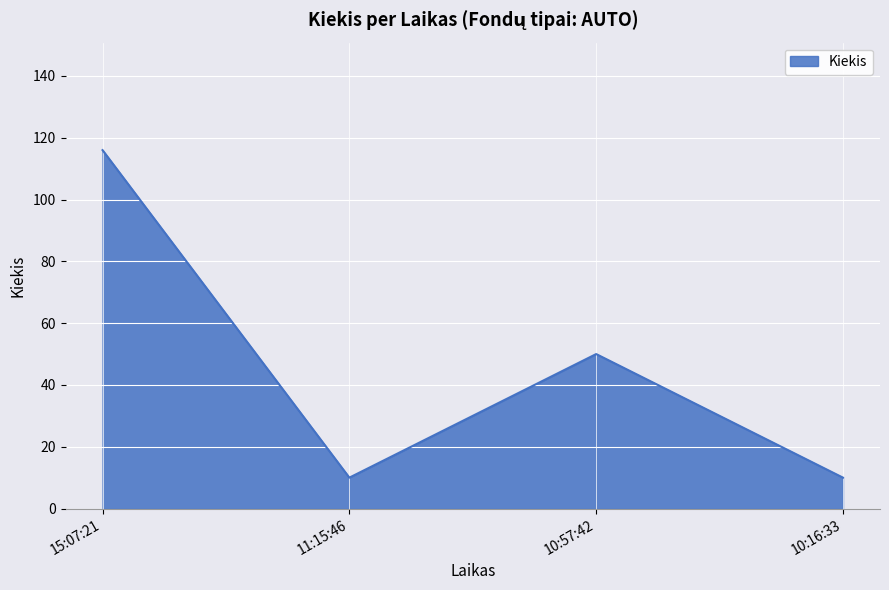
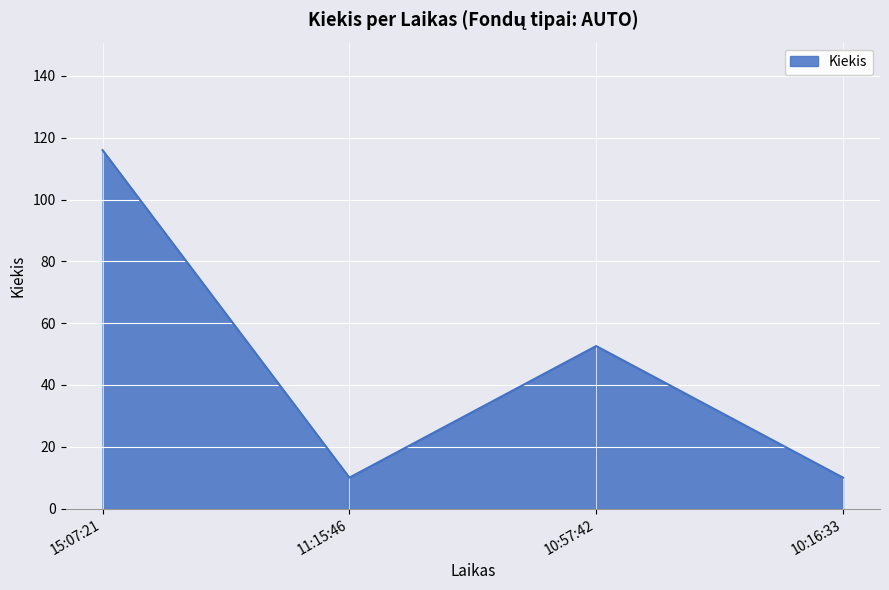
  {
    "15:07:21": 116,
    "11:15:46": 10,
-   "10:57:42": 50,
+   "10:57:42": 53,
    "10:16:33": 10
  }
